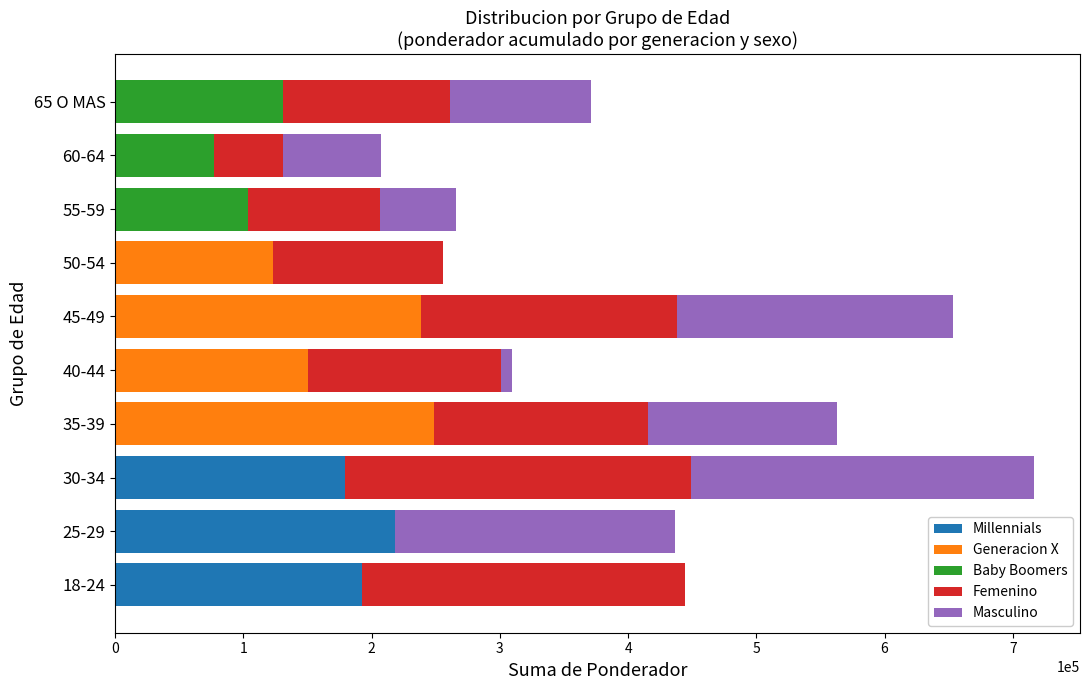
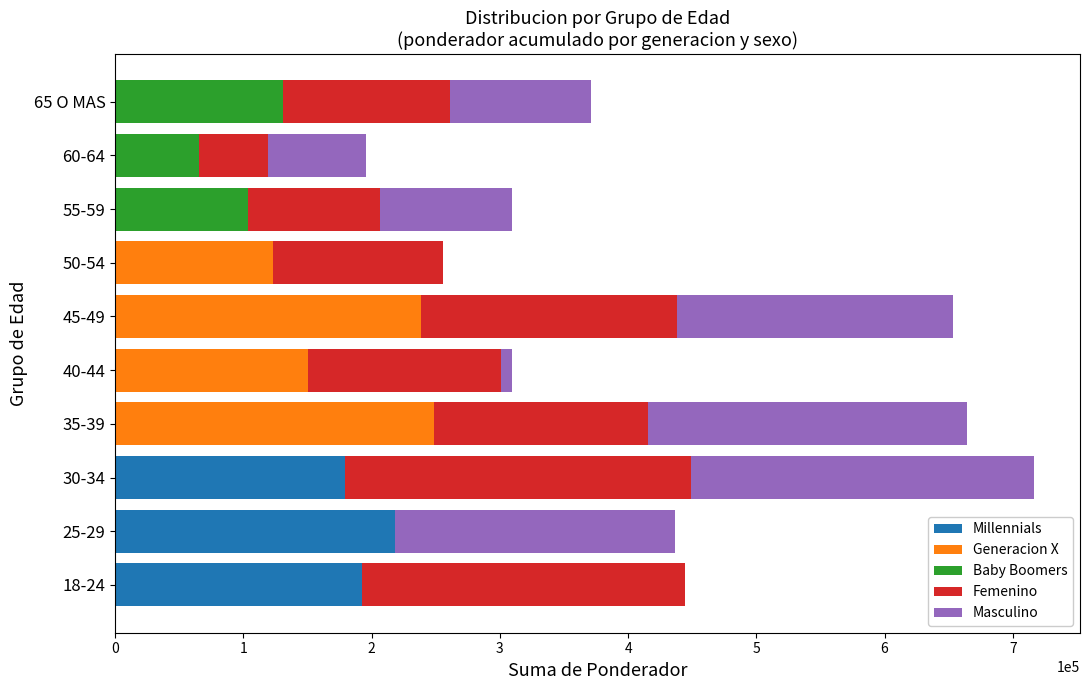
  {
    "Millennials": {
      "65 O MAS": 0,
      "60-64": 0,
      "55-59": 0,
      "50-54": 0,
      "45-49": 0,
      "40-44": 0,
      "35-39": 0,
      "30-34": 179000,
      "25-29": 218000,
      "18-24": 193000
    },
    "Baby Boomers": {
-     "60-64": 77000
+     "60-64": 65000
    },
    "Femenino": {
      "65 O MAS": 131000,
      "60-64": 54000,
      "55-59": 103000,
      "50-54": 132000,
      "45-49": 199000,
      "40-44": 150000,
      "35-39": 166000,
      "30-34": 270000,
      "25-29": 0,
      "18-24": 252000
    },
    "Masculino": {
      "65 O MAS": 109000,
      "60-64": 77000,
-     "55-59": 59000,
+     "55-59": 103000,
      "50-54": 0,
      "45-49": 215000,
      "40-44": 9000,
-     "35-39": 148000,
+     "35-39": 249000,
      "30-34": 267000,
      "25-29": 218000,
      "18-24": 0
    }
  }
